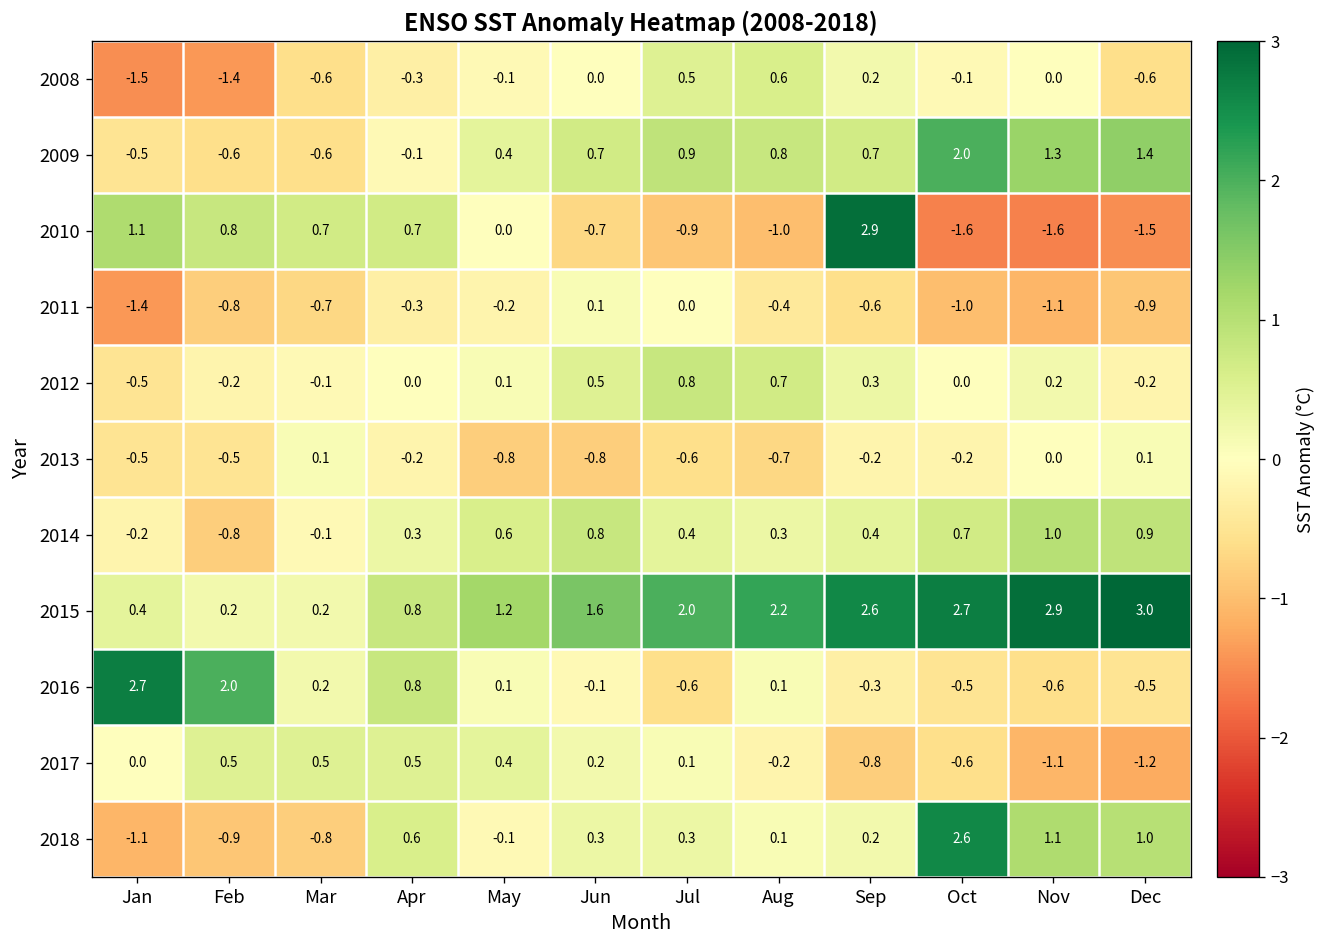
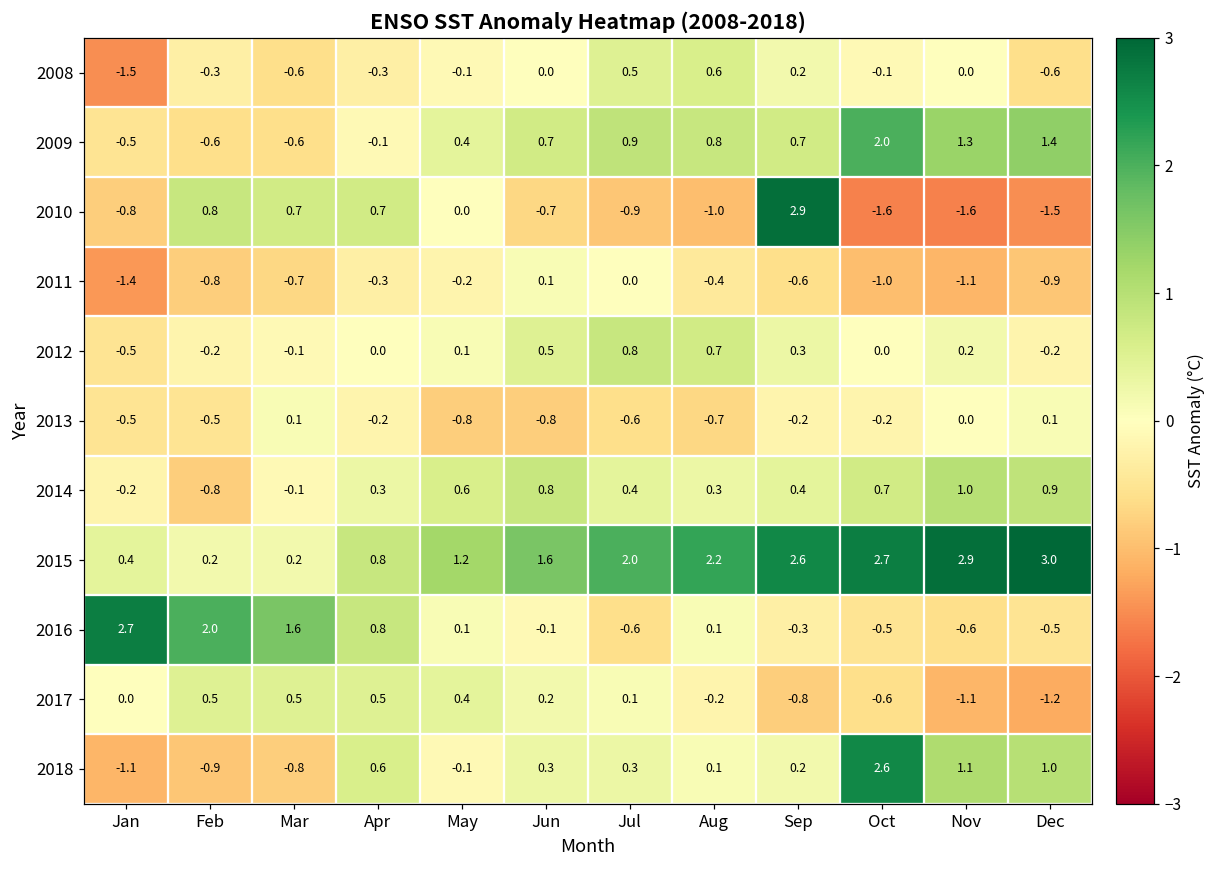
  {
    "2008": {
      "Jan": -1.5,
-     "Feb": -1.4,
+     "Feb": -0.3,
      "Mar": -0.6,
      "Apr": -0.3,
      "May": -0.1,
      "Jun": 0.0,
      "Jul": 0.5,
      "Aug": 0.6,
      "Sep": 0.2,
      "Oct": -0.1,
      "Nov": 0.0,
      "Dec": -0.6
    },
    "2009": {
      "Jan": -0.5,
      "Feb": -0.6,
      "Mar": -0.6,
      "Apr": -0.1,
      "May": 0.4,
      "Jun": 0.7,
      "Jul": 0.9,
      "Aug": 0.8,
      "Sep": 0.7,
      "Oct": 2.0,
      "Nov": 1.3,
      "Dec": 1.4
    },
    "2010": {
-     "Jan": 1.1,
+     "Jan": -0.8,
      "Feb": 0.8,
      "Mar": 0.7,
      "Apr": 0.7,
      "May": 0.0,
      "Jun": -0.7,
      "Jul": -0.9,
      "Aug": -1.0,
      "Sep": 2.9,
      "Oct": -1.6,
      "Nov": -1.6,
      "Dec": -1.5
    },
    "2011": {
      "Jan": -1.4,
      "Feb": -0.8,
      "Mar": -0.7,
      "Apr": -0.3,
      "May": -0.2,
      "Jun": 0.1,
      "Jul": 0.0,
      "Aug": -0.4,
      "Sep": -0.6,
      "Oct": -1.0,
      "Nov": -1.1,
      "Dec": -0.9
    },
    "2012": {
      "Jan": -0.5,
      "Feb": -0.2,
      "Mar": -0.1,
      "Apr": 0.0,
      "May": 0.1,
      "Jun": 0.5,
      "Jul": 0.8,
      "Aug": 0.7,
      "Sep": 0.3,
      "Oct": 0.0,
      "Nov": 0.2,
      "Dec": -0.2
    },
    "2013": {
      "Jan": -0.5,
      "Feb": -0.5,
      "Mar": 0.1,
      "Apr": -0.2,
      "May": -0.8,
      "Jun": -0.8,
      "Jul": -0.6,
      "Aug": -0.7,
      "Sep": -0.2,
      "Oct": -0.2,
      "Nov": 0.0,
      "Dec": 0.1
    },
    "2014": {
      "Jan": -0.2,
      "Feb": -0.8,
      "Mar": -0.1,
      "Apr": 0.3,
      "May": 0.6,
      "Jun": 0.8,
      "Jul": 0.4,
      "Aug": 0.3,
      "Sep": 0.4,
      "Oct": 0.7,
      "Nov": 1.0,
      "Dec": 0.9
    },
    "2015": {
      "Jan": 0.4,
      "Feb": 0.2,
      "Mar": 0.2,
      "Apr": 0.8,
      "May": 1.2,
      "Jun": 1.6,
      "Jul": 2.0,
      "Aug": 2.2,
      "Sep": 2.6,
      "Oct": 2.7,
      "Nov": 2.9,
      "Dec": 3.0
    },
    "2016": {
      "Jan": 2.7,
      "Feb": 2.0,
-     "Mar": 0.2,
+     "Mar": 1.6,
      "Apr": 0.8,
      "May": 0.1,
      "Jun": -0.1,
      "Jul": -0.6,
      "Aug": 0.1,
      "Sep": -0.3,
      "Oct": -0.5,
      "Nov": -0.6,
      "Dec": -0.5
    },
    "2017": {
      "Jan": 0.0,
      "Feb": 0.5,
      "Mar": 0.5,
      "Apr": 0.5,
      "May": 0.4,
      "Jun": 0.2,
      "Jul": 0.1,
      "Aug": -0.2,
      "Sep": -0.8,
      "Oct": -0.6,
      "Nov": -1.1,
      "Dec": -1.2
    },
    "2018": {
      "Jan": -1.1,
      "Feb": -0.9,
      "Mar": -0.8,
      "Apr": 0.6,
      "May": -0.1,
      "Jun": 0.3,
      "Jul": 0.3,
      "Aug": 0.1,
      "Sep": 0.2,
      "Oct": 2.6,
      "Nov": 1.1,
      "Dec": 1.0
    }
  }
